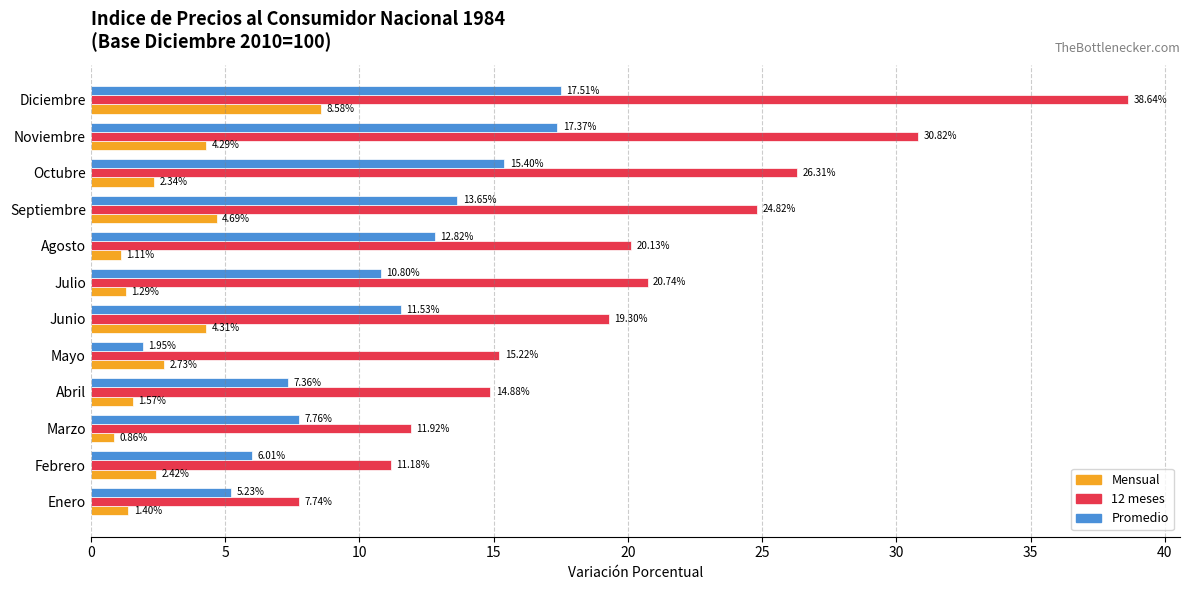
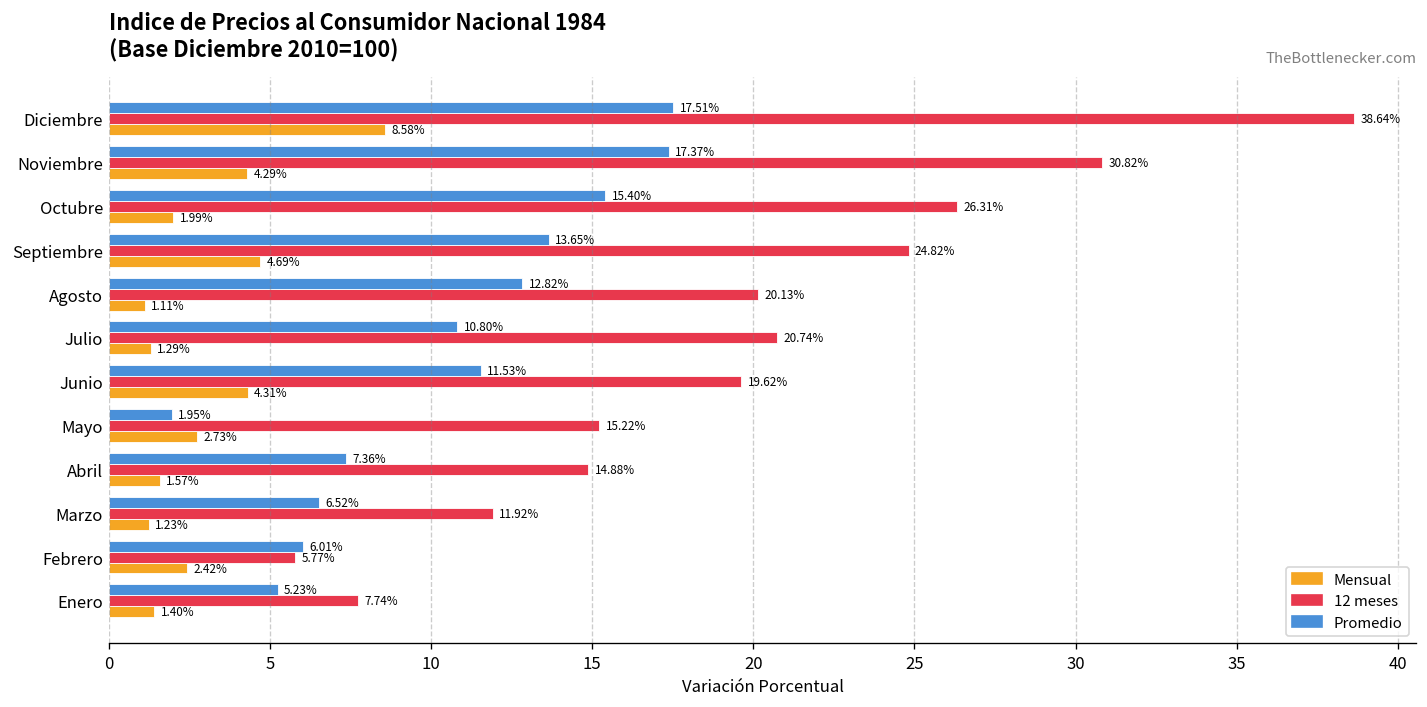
  {
    "Mensual": {
      "Diciembre": "8.58%",
      "Noviembre": "4.29%",
-     "Octubre": "2.34%",
+     "Octubre": "1.99%",
      "Septiembre": "4.69%",
      "Agosto": "1.11%",
      "Julio": "1.29%",
      "Junio": "4.31%",
      "Mayo": "2.73%",
      "Abril": "1.57%",
-     "Marzo": "0.86%",
+     "Marzo": "1.23%",
      "Febrero": "2.42%",
      "Enero": "1.40%"
    },
    "12 meses": {
      "Diciembre": "38.64%",
      "Noviembre": "30.82%",
      "Octubre": "26.31%",
      "Septiembre": "24.82%",
      "Agosto": "20.13%",
      "Julio": "20.74%",
-     "Junio": "19.30%",
+     "Junio": "19.62%",
      "Mayo": "15.22%",
      "Abril": "14.88%",
      "Marzo": "11.92%",
-     "Febrero": "11.18%",
+     "Febrero": "5.77%",
      "Enero": "7.74%"
    },
    "Promedio": {
      "Diciembre": "17.51%",
      "Noviembre": "17.37%",
      "Octubre": "15.40%",
      "Septiembre": "13.65%",
      "Agosto": "12.82%",
      "Julio": "10.80%",
      "Junio": "11.53%",
      "Mayo": "1.95%",
      "Abril": "7.36%",
-     "Marzo": "7.76%",
+     "Marzo": "6.52%",
      "Febrero": "6.01%",
      "Enero": "5.23%"
    }
  }
